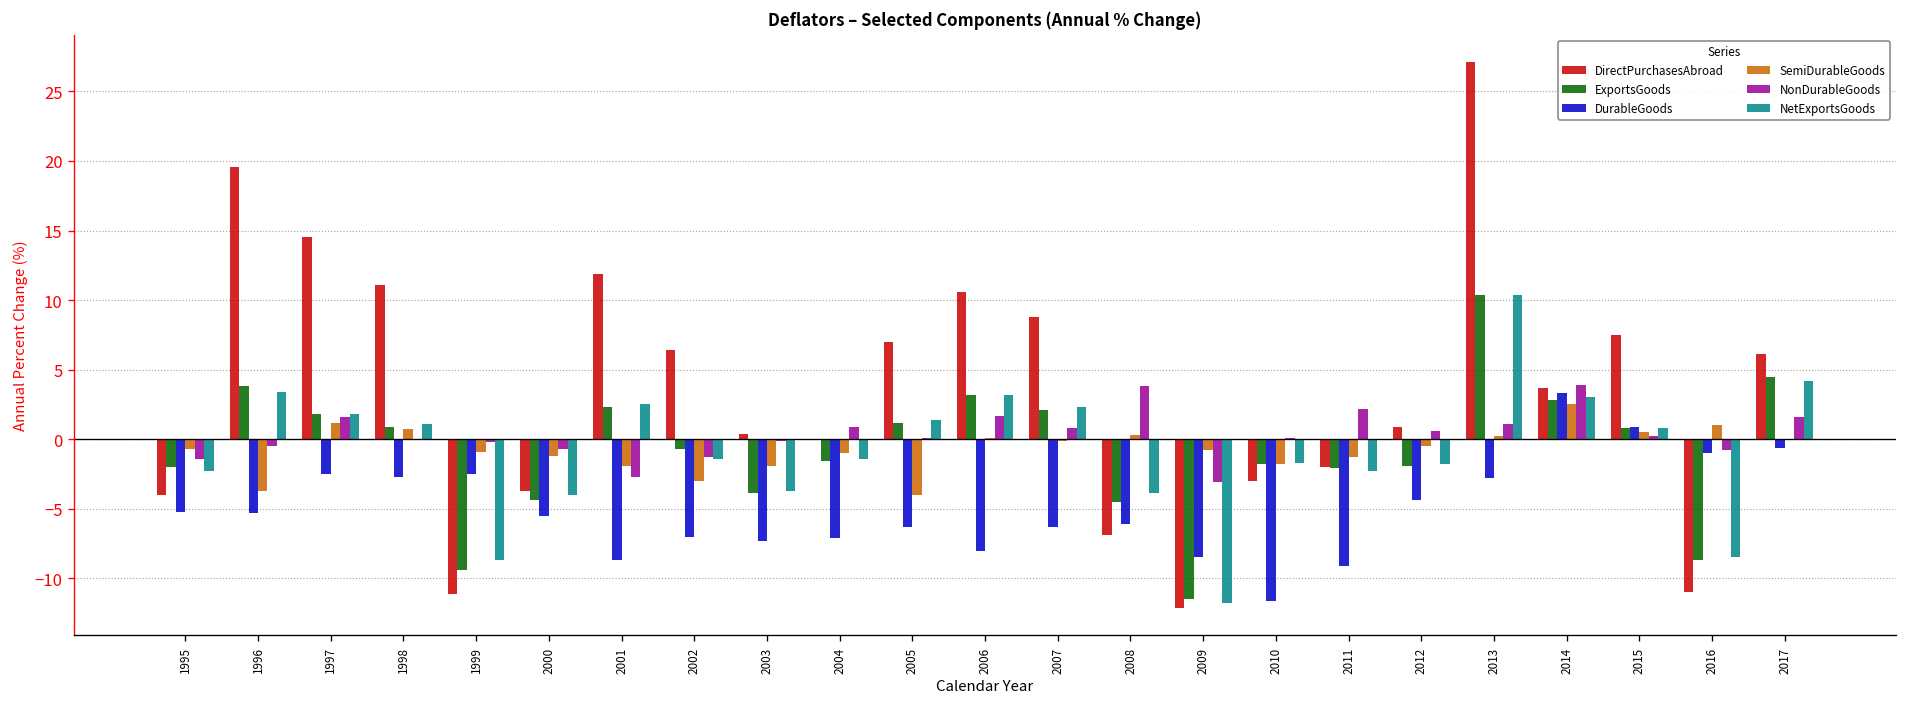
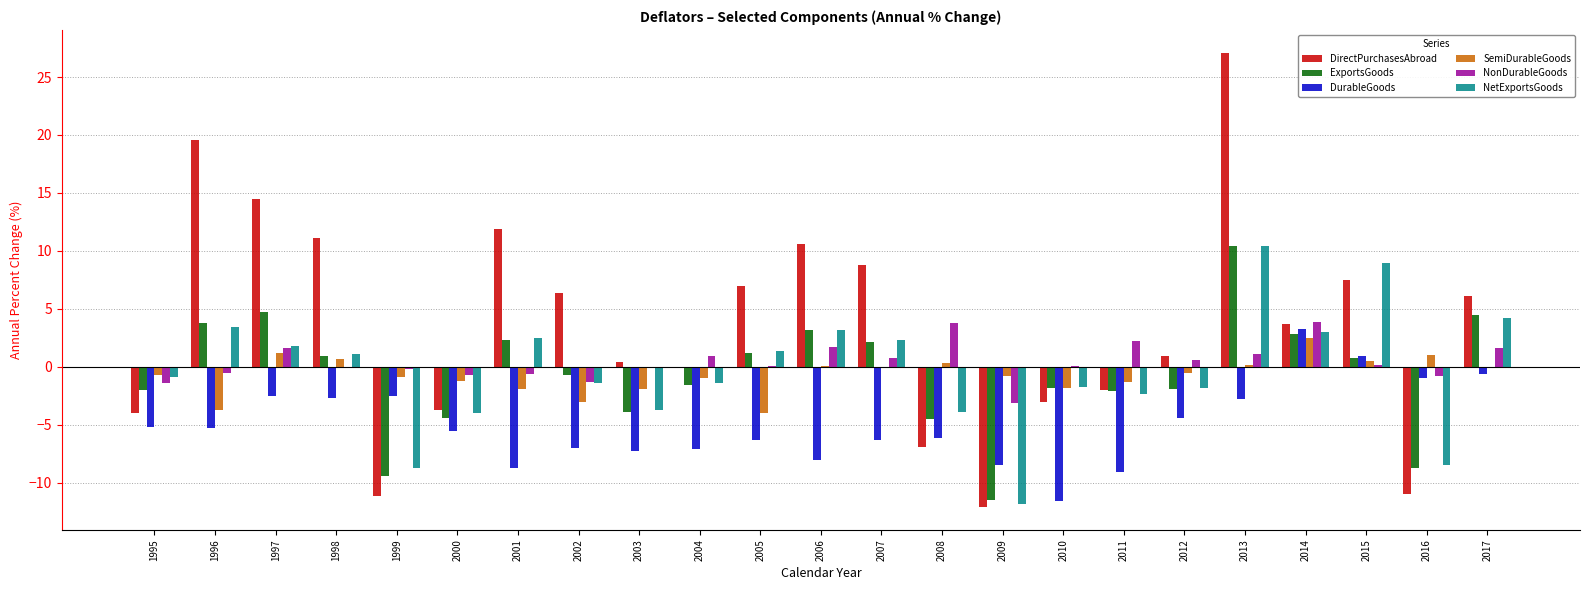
  {
    "DirectPurchasesAbroad": {
      "1995": -4.0,
      "1996": 19.6,
      "1997": 14.5,
      "1998": 11.1,
      "1999": -11.1,
      "2000": -3.7,
      "2001": 11.9,
      "2002": 6.4,
      "2003": 0.4,
      "2004": 0.0,
      "2005": 7.0,
      "2006": 10.6,
      "2007": 8.8,
      "2008": -6.9,
      "2009": -12.1,
      "2010": -3.0,
      "2011": -2.0,
      "2012": 0.9,
      "2013": 27.1,
      "2014": 3.7,
      "2015": 7.5,
      "2016": -11.0,
      "2017": 6.1
    },
    "ExportsGoods": {
      "1995": -2.0,
      "1996": 3.8,
-     "1997": 1.8,
+     "1997": 4.7,
      "1998": 0.9,
      "1999": -9.4,
      "2000": -4.4,
      "2001": 2.3,
      "2002": -0.7,
      "2003": -3.9,
      "2004": -1.6,
      "2005": 1.2,
      "2006": 3.2,
      "2007": 2.1,
      "2008": -4.5,
      "2009": -11.5,
      "2010": -1.8,
      "2011": -2.1,
      "2012": -1.9,
      "2013": 10.4,
      "2014": 2.8,
      "2015": 0.8,
      "2016": -8.7,
      "2017": 4.5
    },
    "DurableGoods": {
      "1995": -5.2,
      "1996": -5.3,
      "1997": -2.5,
      "1998": -2.7,
      "1999": -2.5,
      "2000": -5.5,
      "2001": -8.7,
      "2002": -7.0,
      "2003": -7.3,
      "2004": -7.1,
      "2005": -6.3,
      "2006": -8.0,
      "2007": -6.3,
      "2008": -6.1,
      "2009": -8.5,
      "2010": -11.6,
      "2011": -9.1,
      "2012": -4.4,
      "2013": -2.8,
      "2014": 3.3,
      "2015": 0.9,
      "2016": -1.0,
      "2017": -0.6
    },
    "SemiDurableGoods": {
      "1995": -0.7,
      "1996": -3.7,
      "1997": 1.2,
      "1998": 0.7,
      "1999": -0.9,
      "2000": -1.2,
      "2001": -1.9,
      "2002": -3.0,
      "2003": -1.9,
      "2004": -1.0,
      "2005": -4.0,
      "2008": 0.3,
      "2009": -0.8,
      "2010": -1.8,
      "2011": -1.3,
      "2012": -0.5,
      "2014": 2.5,
      "2015": 0.5,
      "2016": 1.0,
      "2017": 0.0
    },
    "NonDurableGoods": {
      "1995": -1.4,
      "1996": -0.5,
      "1997": 1.6,
      "1998": 0.0,
      "2000": -0.7,
-     "2001": -2.7,
+     "2001": -0.6,
      "2002": -1.3,
      "2004": 0.9,
      "2006": 1.7,
      "2007": 0.8,
      "2008": 3.8,
      "2009": -3.1,
      "2011": 2.2,
      "2012": 0.6,
      "2013": 1.1,
      "2014": 3.9,
      "2016": -0.8,
      "2017": 1.6
    },
    "NetExportsGoods": {
-     "1995": -2.3,
+     "1995": -0.9,
      "1996": 3.4,
      "1997": 1.8,
      "1998": 1.1,
      "1999": -8.7,
      "2000": -4.0,
      "2001": 2.5,
      "2002": -1.4,
      "2003": -3.7,
      "2004": -1.4,
      "2005": 1.4,
      "2006": 3.2,
      "2007": 2.3,
      "2008": -3.9,
      "2009": -11.8,
      "2010": -1.7,
      "2011": -2.3,
      "2012": -1.8,
      "2013": 10.4,
      "2014": 3.0,
-     "2015": 0.8,
+     "2015": 9.0,
      "2016": -8.5,
      "2017": 4.2
    }
  }
